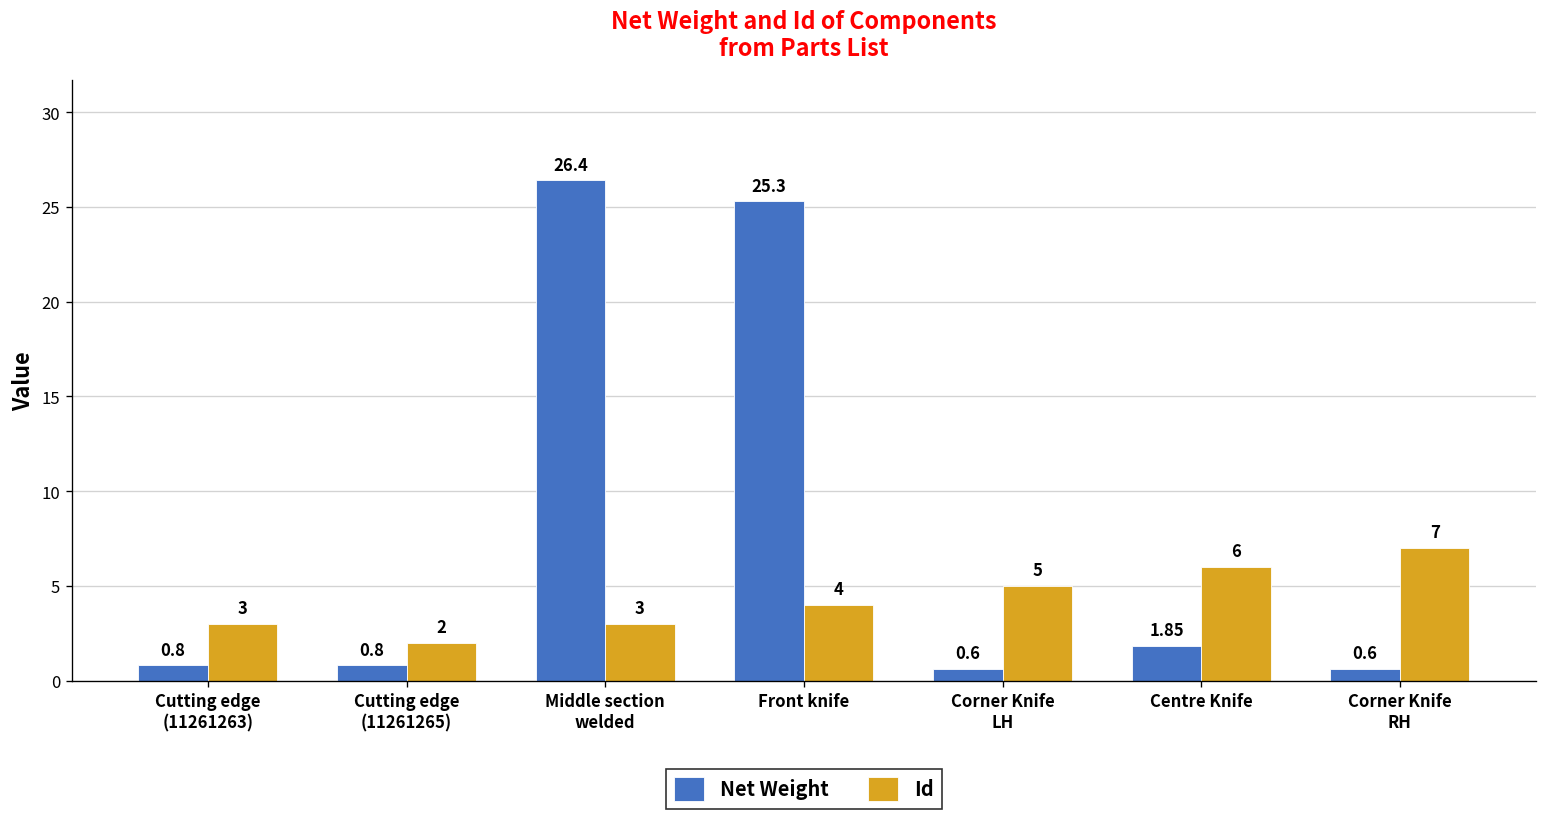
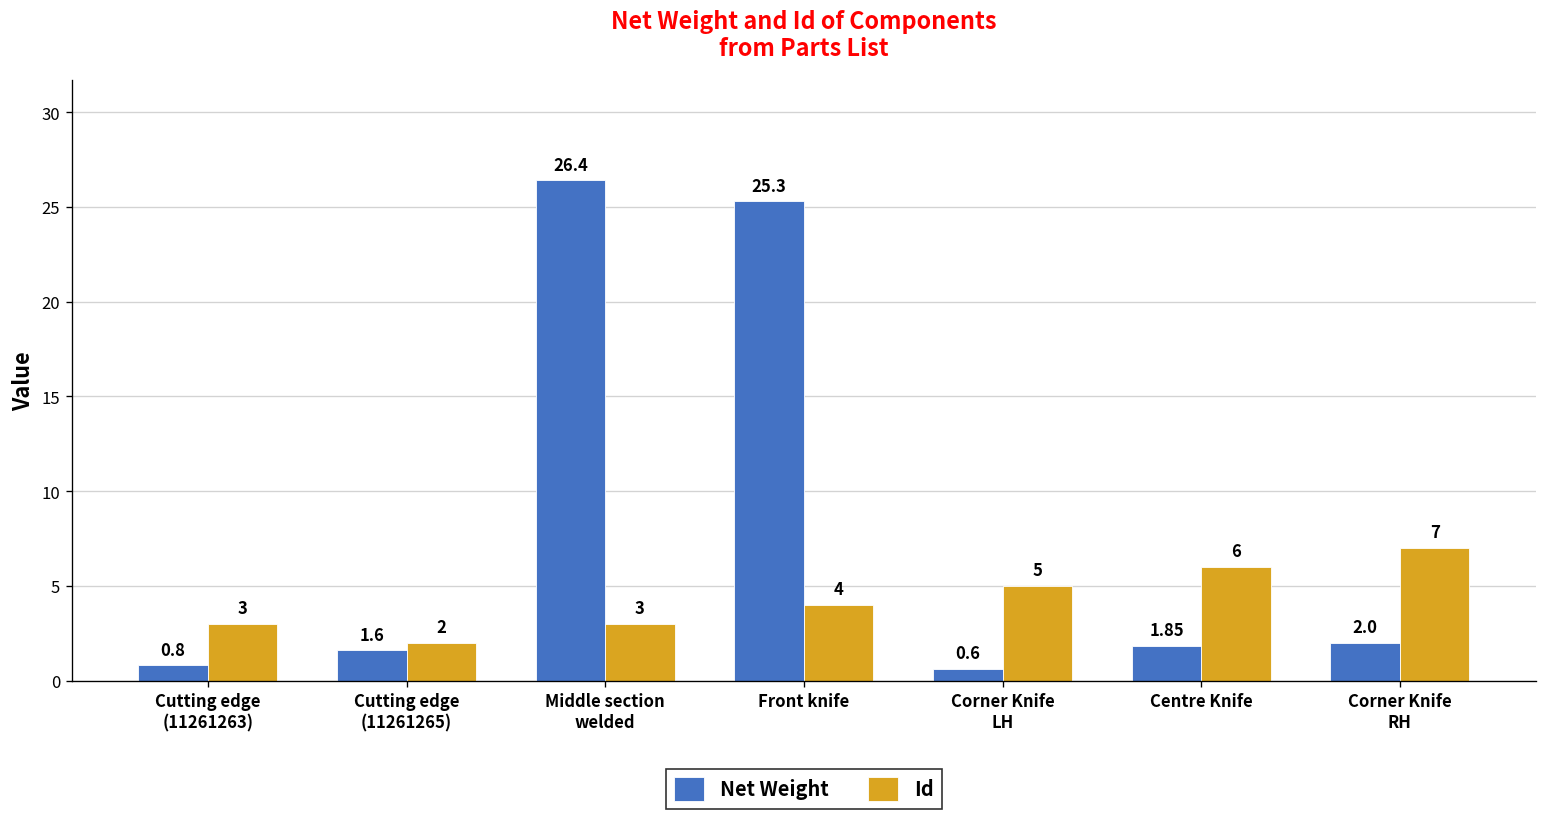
  {
    "Net Weight": {
      "Cutting edge (11261263)": 0.8,
-     "Cutting edge (11261265)": 0.8,
+     "Cutting edge (11261265)": 1.6,
      "Middle section welded": 26.4,
      "Front knife": 25.3,
      "Corner Knife LH": 0.6,
      "Centre Knife": 1.85,
-     "Corner Knife RH": 0.6
+     "Corner Knife RH": 2.0
    },
    "Id": {
      "Cutting edge (11261263)": 3,
      "Cutting edge (11261265)": 2,
      "Middle section welded": 3,
      "Front knife": 4,
      "Corner Knife LH": 5,
      "Centre Knife": 6,
      "Corner Knife RH": 7
    }
  }
